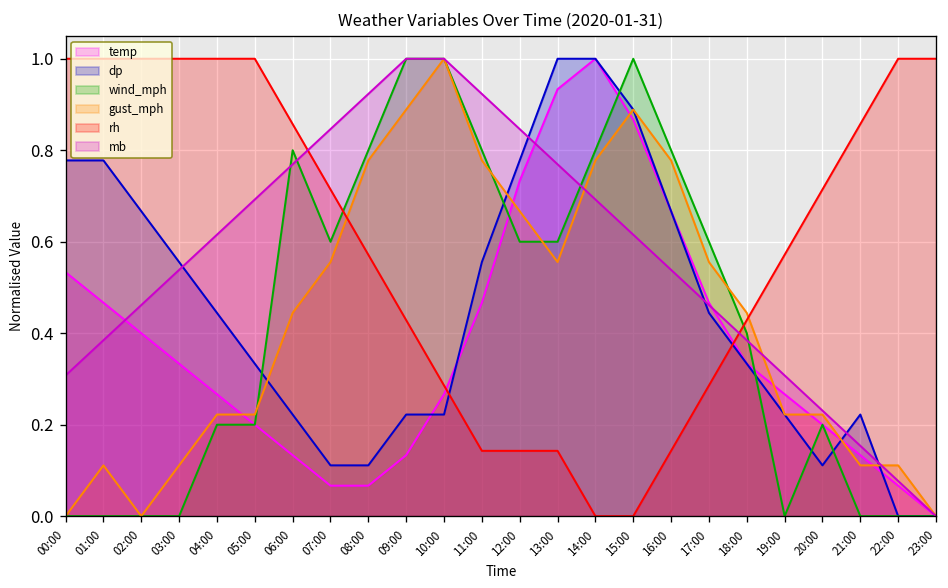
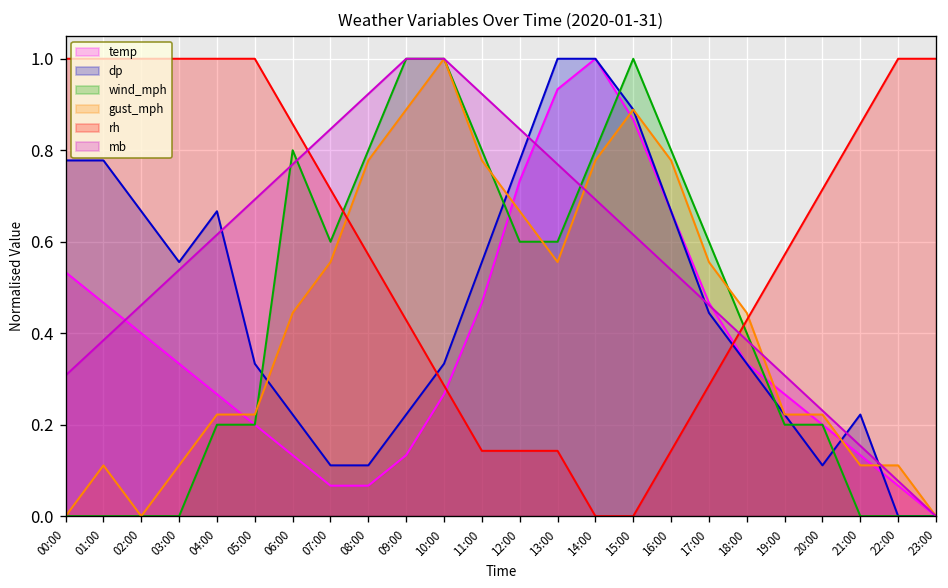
  {
    "dp": {
      "00:00": 0.78,
      "01:00": 0.78,
      "02:00": 0.67,
      "03:00": 0.56,
-     "04:00": 0.44,
+     "04:00": 0.67,
      "05:00": 0.33,
      "06:00": 0.22,
      "07:00": 0.11,
      "08:00": 0.11,
      "09:00": 0.22,
-     "10:00": 0.22,
+     "10:00": 0.33,
      "11:00": 0.56,
      "12:00": 0.78,
      "13:00": 1.00,
      "17:00": 0.44,
      "20:00": 0.11,
      "21:00": 0.22
    },
    "wind_mph": {
      "01:00": 0.00,
      "03:00": 0.00,
      "04:00": 0.20,
      "06:00": 0.80,
      "07:00": 0.60,
      "08:00": 0.80,
      "11:00": 0.80,
      "12:00": 0.60,
      "13:00": 0.60,
      "14:00": 0.80,
      "15:00": 1.00,
      "16:00": 0.80,
      "17:00": 0.60,
      "18:00": 0.40,
-     "19:00": 0.00,
+     "19:00": 0.20,
      "21:00": 0.00
    }
  }
